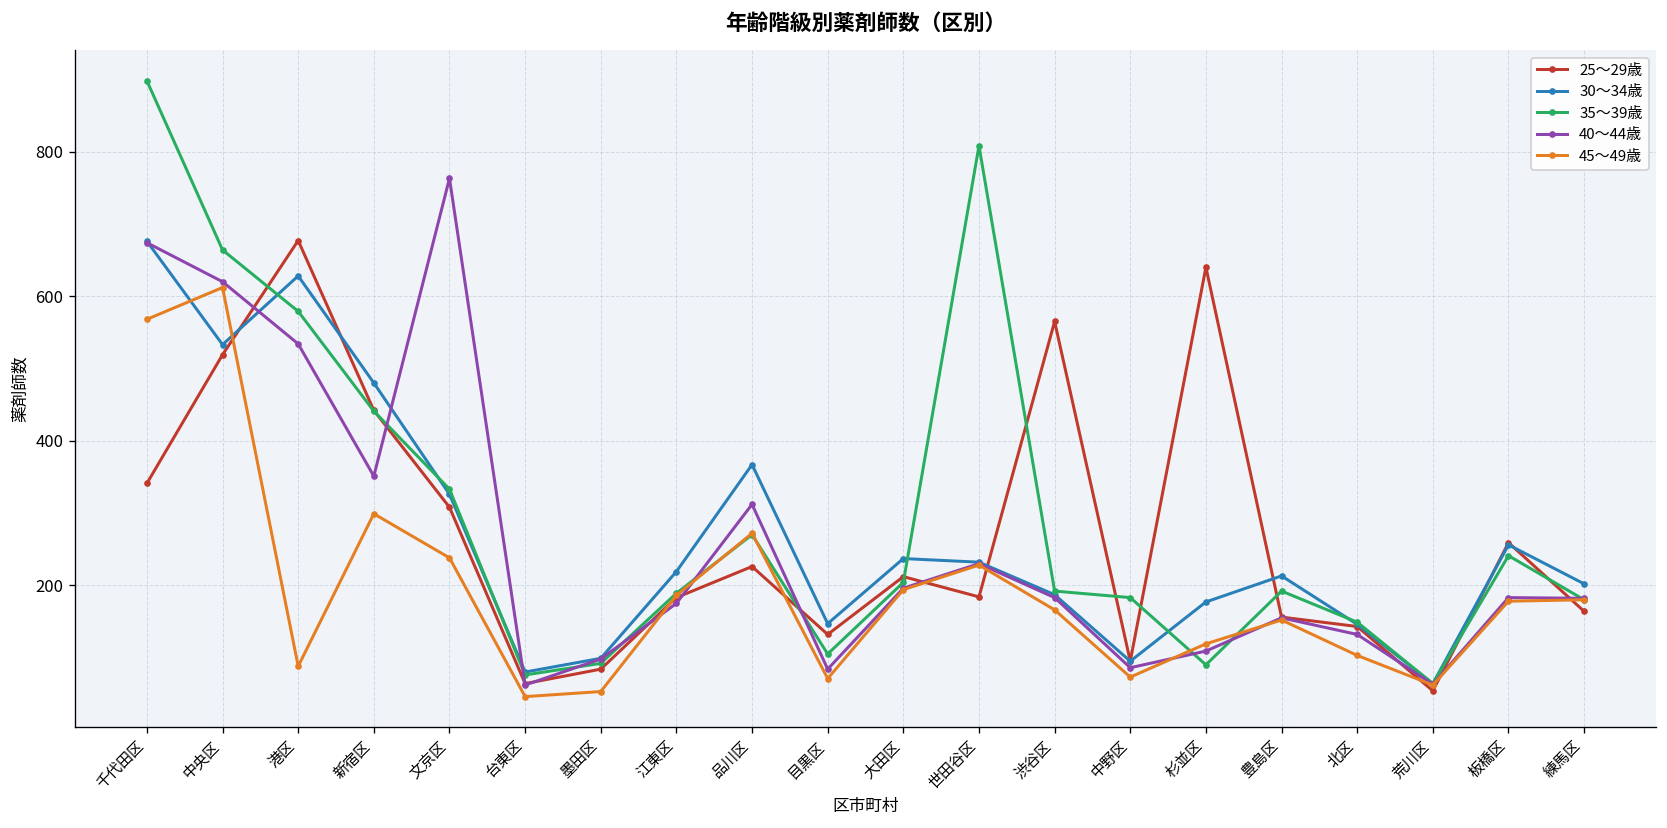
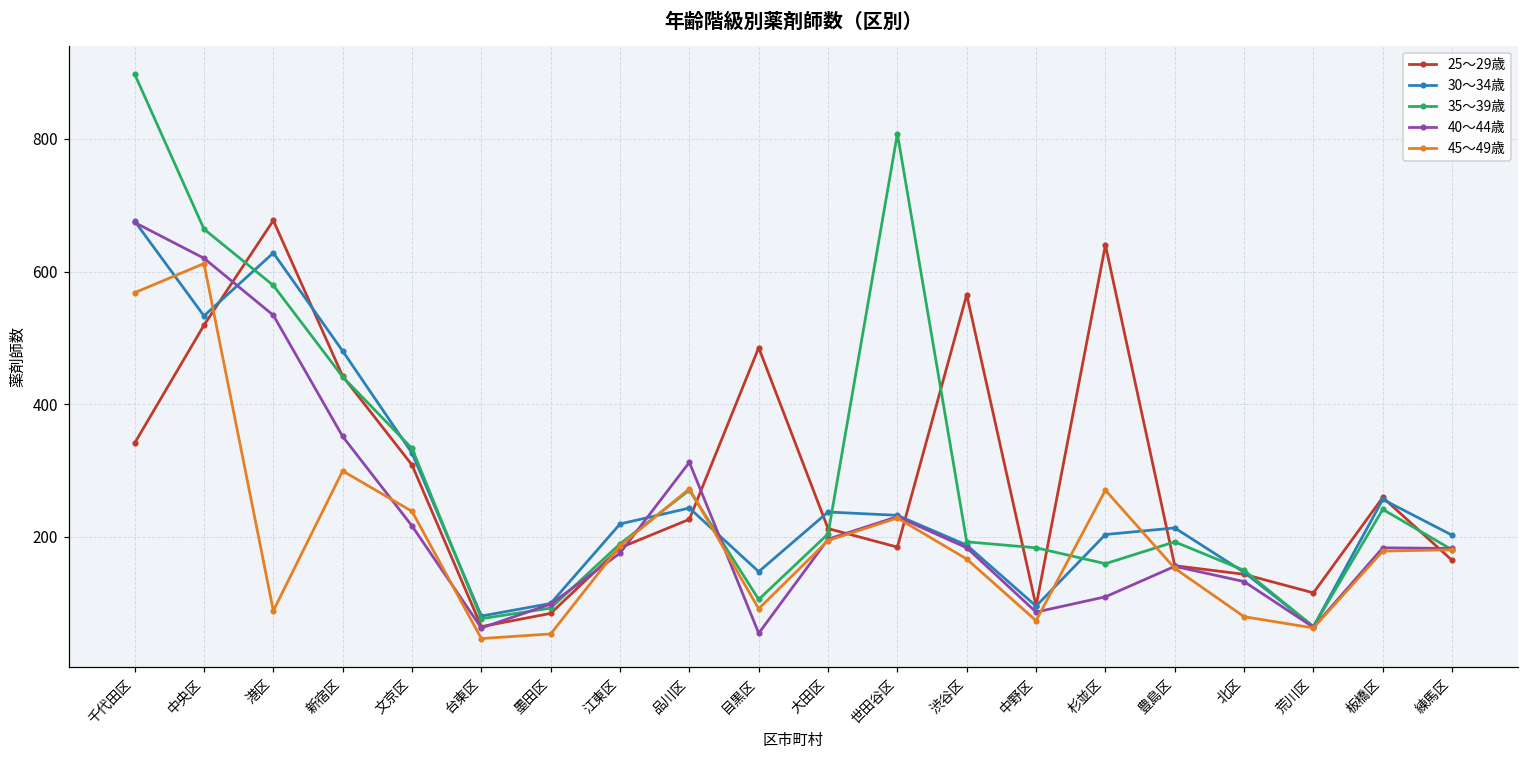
  {
    "25～29歳": {
      "千代田区": 340,
      "中央区": 520,
      "港区": 680,
      "文京区": 310,
      "墨田区": 80,
      "品川区": 230,
-     "目黒区": 130,
+     "目黒区": 490,
      "大田区": 210,
      "世田谷区": 180,
      "渋谷区": 570,
      "杉並区": 640,
-     "荒川区": 50,
+     "荒川区": 120,
      "練馬区": 160
    },
    "30～34歳": {
      "中央区": 530,
      "港区": 630,
      "新宿区": 480,
      "文京区": 330,
      "江東区": 220,
-     "品川区": 370,
+     "品川区": 240,
      "目黒区": 150,
      "大田区": 240,
-     "杉並区": 180,
+     "杉並区": 200,
      "豊島区": 210,
      "練馬区": 200
    },
    "35～39歳": {
      "千代田区": 900,
      "中央区": 660,
      "港区": 580,
      "文京区": 330,
      "墨田区": 90,
      "目黒区": 110,
      "大田区": 200,
      "世田谷区": 810,
      "渋谷区": 190,
      "中野区": 180,
-     "杉並区": 90,
+     "杉並区": 160,
      "豊島区": 190,
      "板橋区": 240
    },
    "40～44歳": {
      "中央区": 620,
      "港区": 530,
      "新宿区": 350,
-     "文京区": 760,
+     "文京区": 220,
      "江東区": 180,
      "品川区": 310,
-     "目黒区": 80,
+     "目黒区": 50,
      "中野区": 90,
      "杉並区": 110,
      "北区": 130,
      "板橋区": 180
    },
    "45～49歳": {
      "千代田区": 570,
      "中央区": 610,
      "港区": 90,
      "新宿区": 300,
      "文京区": 240,
      "台東区": 50,
      "墨田区": 50,
-     "目黒区": 70,
+     "目黒区": 90,
      "渋谷区": 170,
      "中野区": 70,
-     "杉並区": 120,
-     "北区": 100,
+     "杉並区": 270,
+     "北区": 80,
      "板橋区": 180
    }
  }
